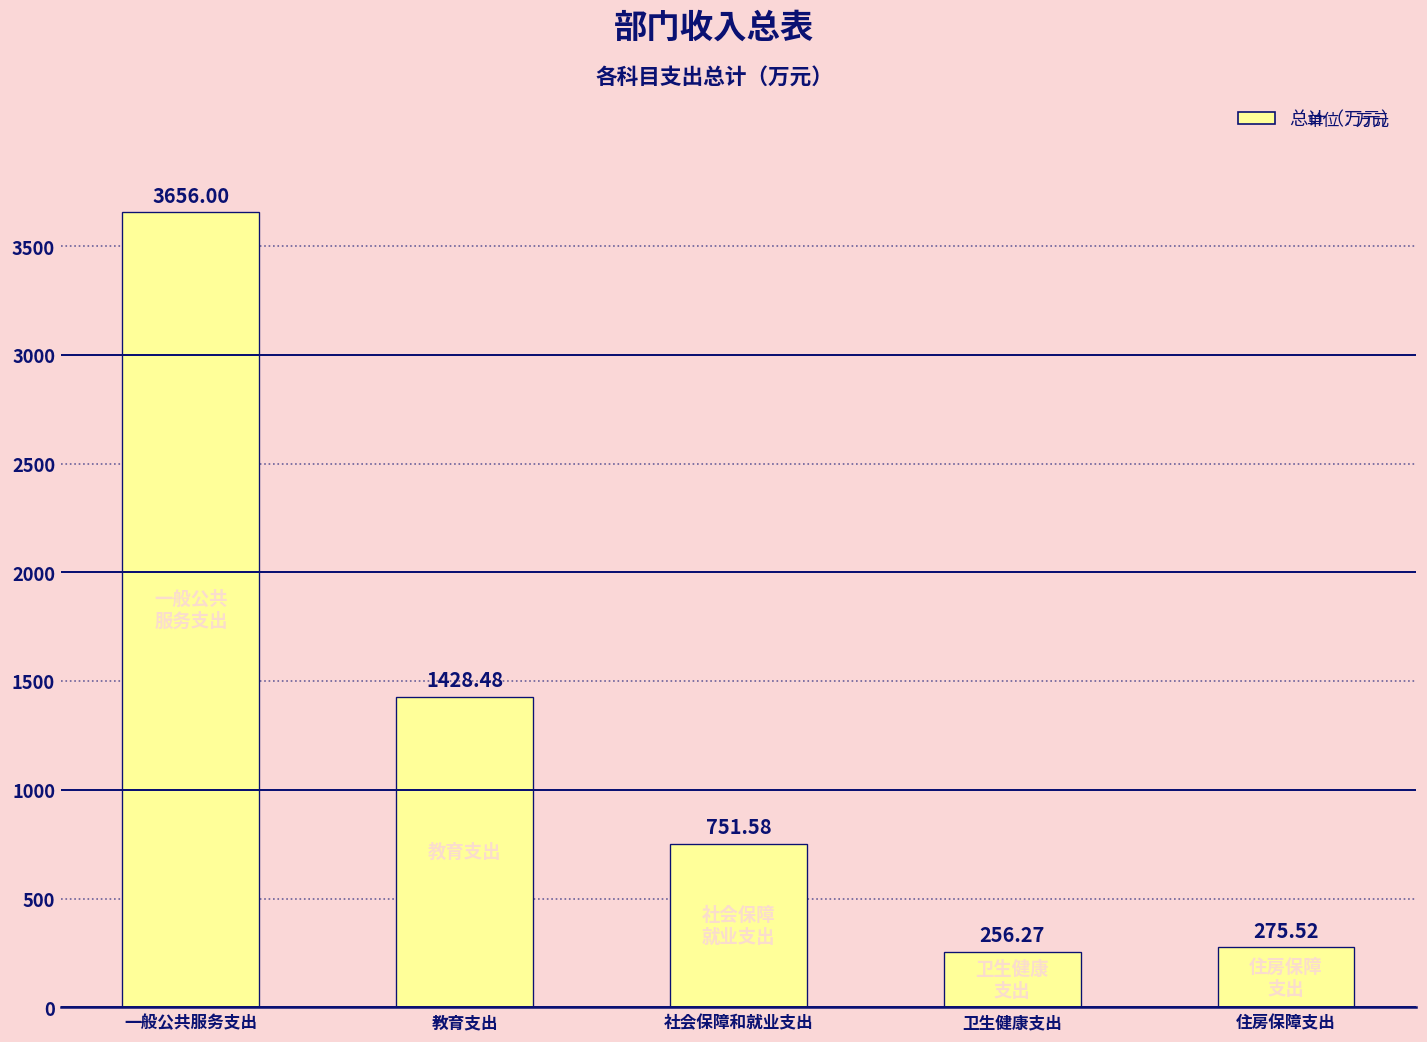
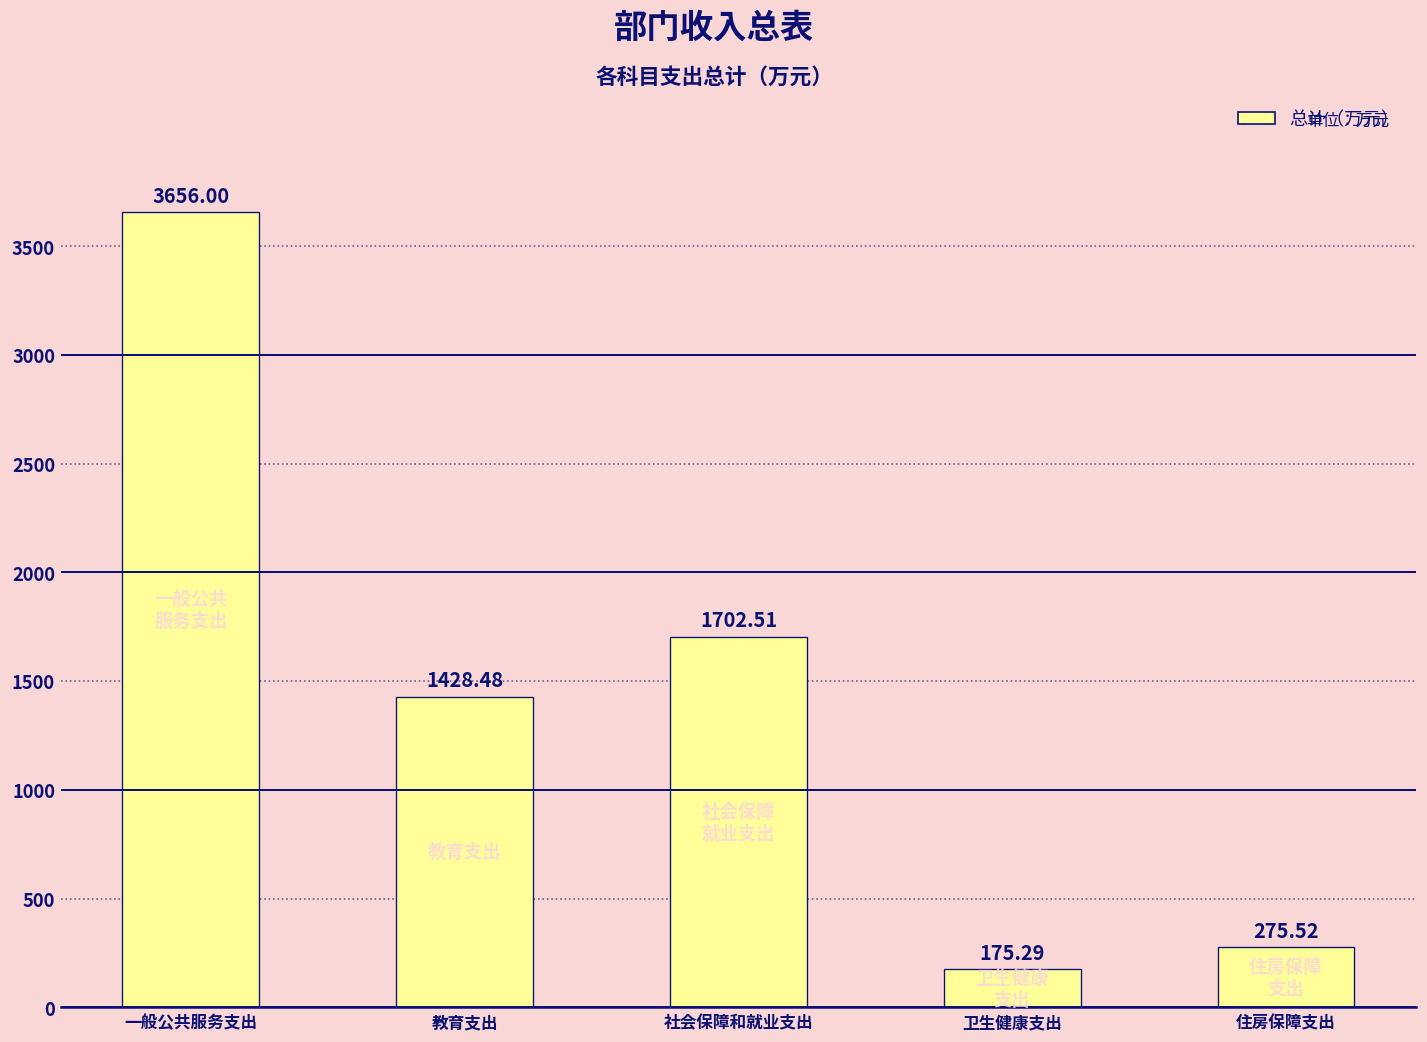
  {
    "一般公共服务支出": 3656.00,
    "教育支出": 1428.48,
-   "社会保障和就业支出": 751.58,
-   "卫生健康支出": 256.27,
+   "社会保障和就业支出": 1702.51,
+   "卫生健康支出": 175.29,
    "住房保障支出": 275.52
  }
